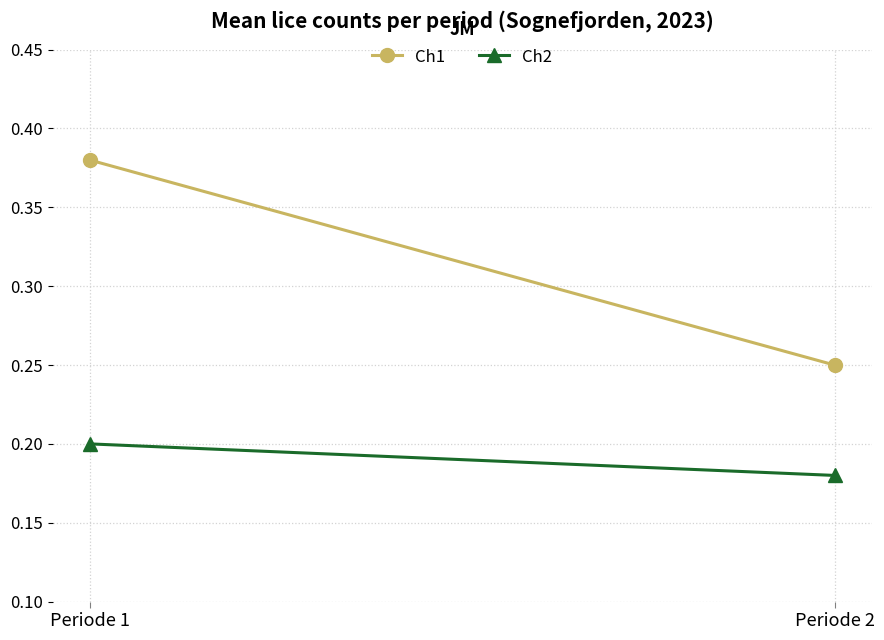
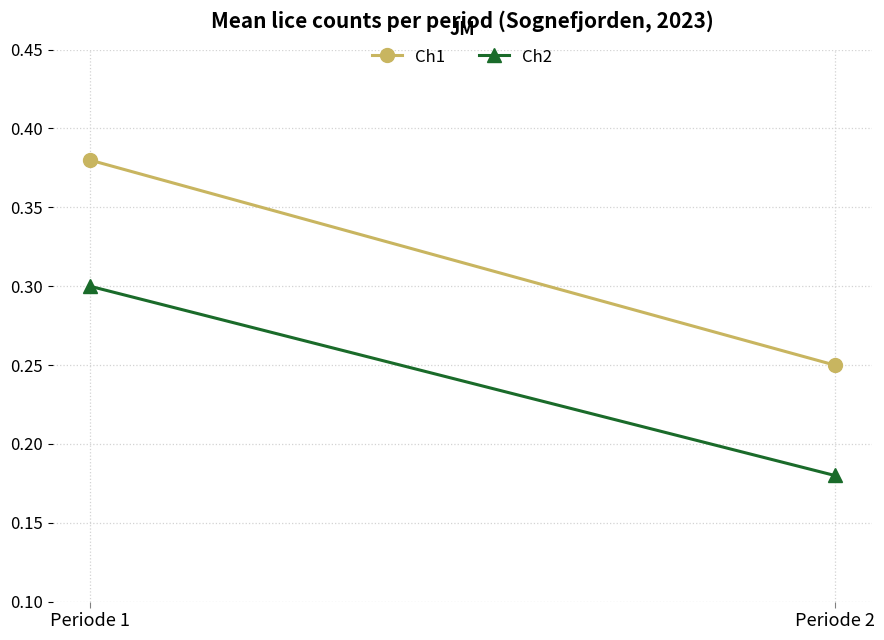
  {
    "Ch1": {
      "Periode 1": 0.380,
      "Periode 2": 0.250
    },
    "Ch2": {
-     "Periode 1": 0.2,
+     "Periode 1": 0.3,
      "Periode 2": 0.180
    }
  }
